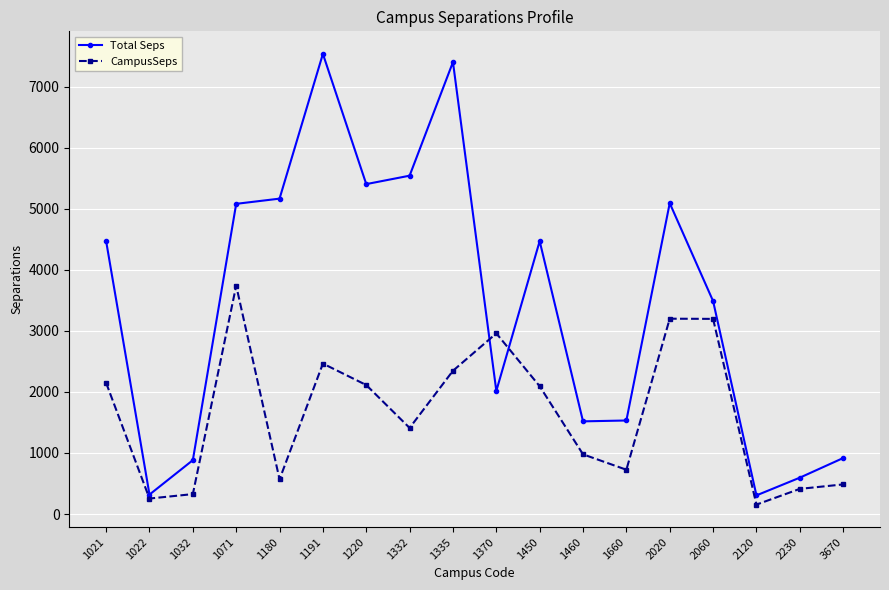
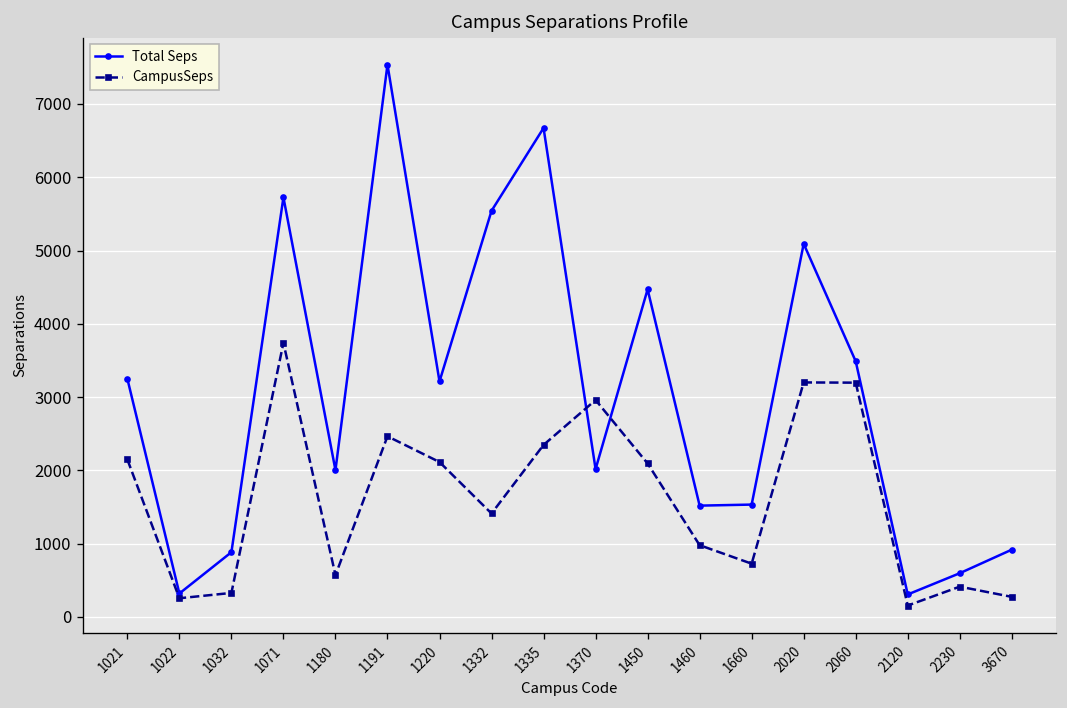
  {
    "Total Seps": {
-     "1021": 4500,
+     "1021": 3200,
      "1022": 300,
      "1032": 900,
-     "1071": 5100,
-     "1180": 5200,
+     "1071": 5700,
+     "1180": 2000,
      "1191": 7500,
-     "1220": 5400,
+     "1220": 3200,
      "1332": 5500,
-     "1335": 7400,
+     "1335": 6700,
      "1370": 2000,
      "1450": 4500,
      "1460": 1500,
      "1660": 1500,
      "2020": 5100,
      "2060": 3500,
      "2120": 300,
      "2230": 600,
      "3670": 900
    },
    "CampusSeps": {
      "1021": 2100,
      "1022": 300,
      "1032": 300,
      "1071": 3700,
      "1180": 600,
      "1191": 2500,
      "1220": 2100,
      "1332": 1400,
      "1335": 2300,
      "1370": 3000,
      "1450": 2100,
      "1460": 1000,
      "1660": 700,
      "2020": 3200,
      "2060": 3200,
      "2120": 200,
      "2230": 400,
-     "3670": 500
+     "3670": 300
    }
  }
